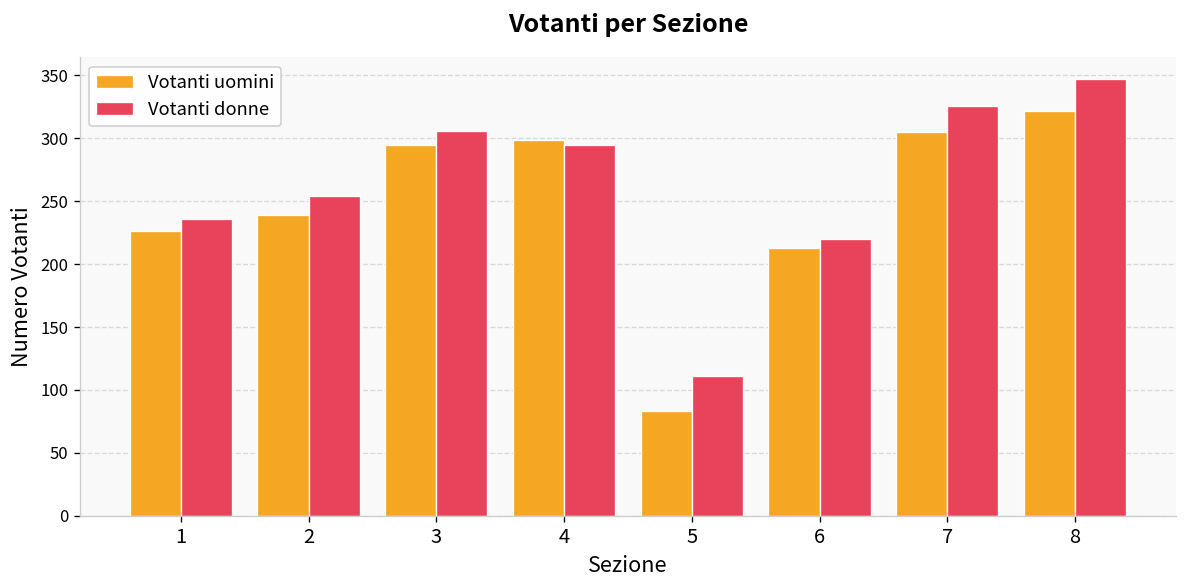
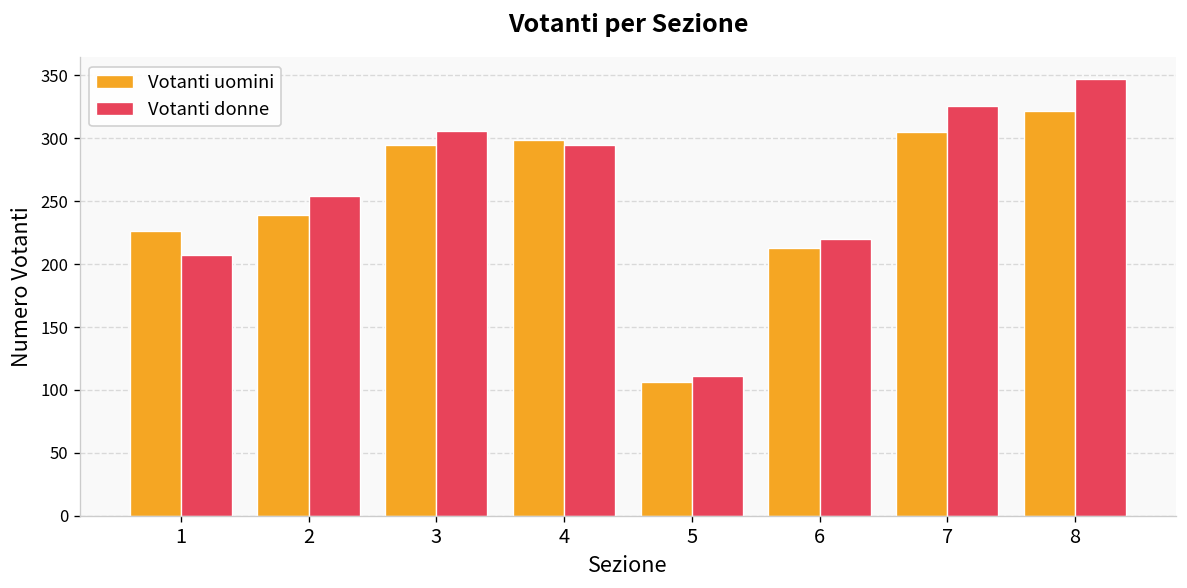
  {
    "Votanti uomini": {
      "1": 226,
      "2": 239,
      "3": 295,
      "4": 299,
-     "5": 83,
+     "5": 106,
      "6": 213,
      "7": 305,
      "8": 322
    },
    "Votanti donne": {
-     "1": 236,
+     "1": 207,
      "2": 254,
      "3": 306,
      "4": 295,
      "5": 111,
      "6": 220,
      "7": 326,
      "8": 347
    }
  }
